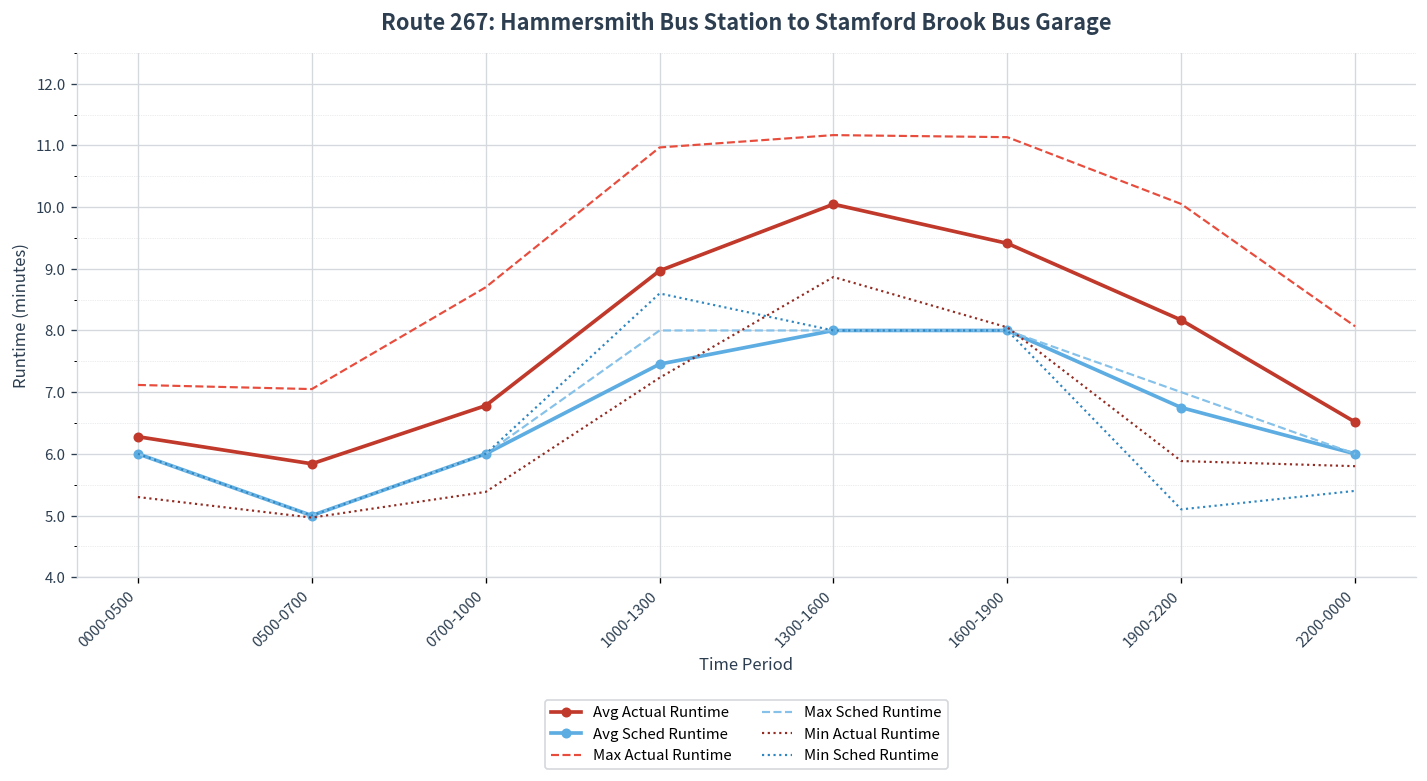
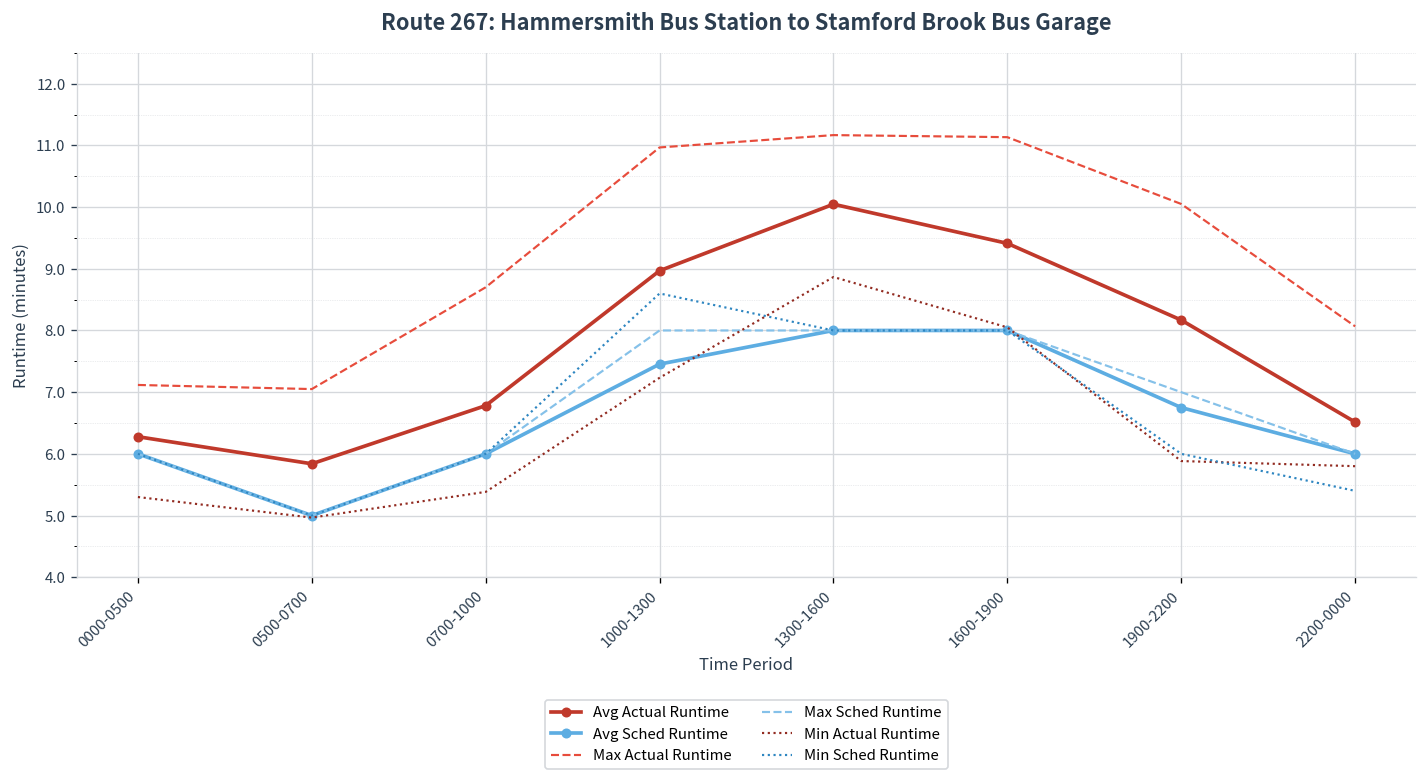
  {
    "Min Sched Runtime": {
      "1000-1300": 8.6,
-     "1900-2200": 5.1,
+     "1900-2200": 6.0,
      "2200-0000": 5.4
    }
  }
